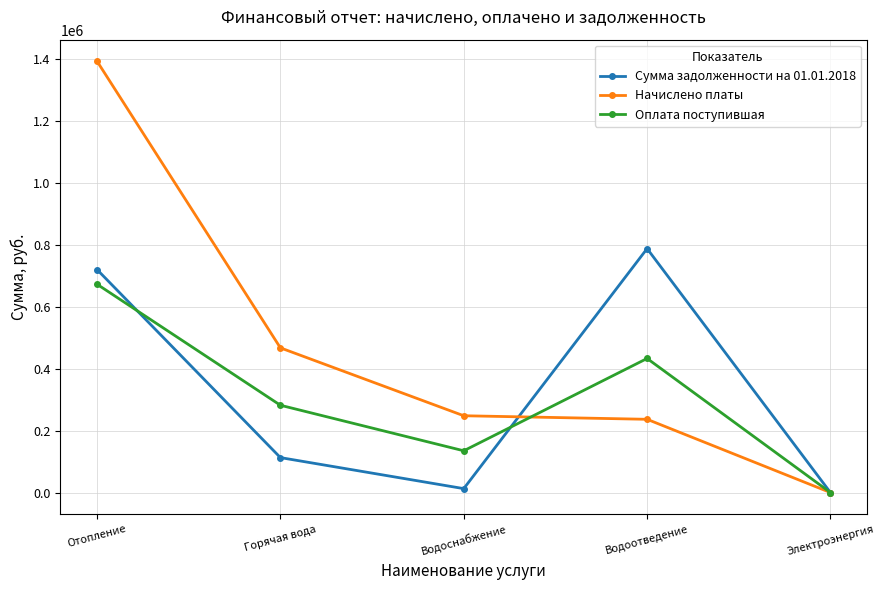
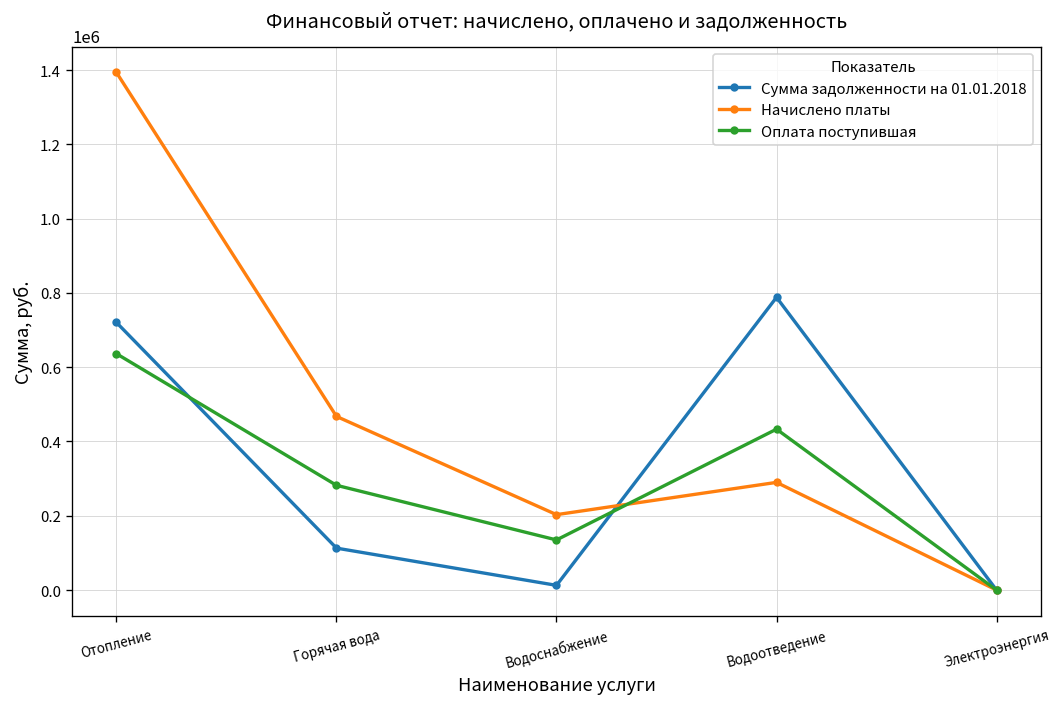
  {
    "Сумма задолженности на 01.01.2018": {
      "Отопление": 720000,
      "Горячая вода": 110000,
      "Водоснабжение": 10000,
      "Водоотведение": 790000
    },
    "Начислено платы": {
      "Отопление": 1390000,
      "Горячая вода": 470000,
-     "Водоснабжение": 250000,
-     "Водоотведение": 240000
+     "Водоснабжение": 200000,
+     "Водоотведение": 290000
    },
    "Оплата поступившая": {
-     "Отопление": 670000,
+     "Отопление": 640000,
      "Горячая вода": 280000,
      "Водоснабжение": 130000,
      "Водоотведение": 430000
    }
  }
